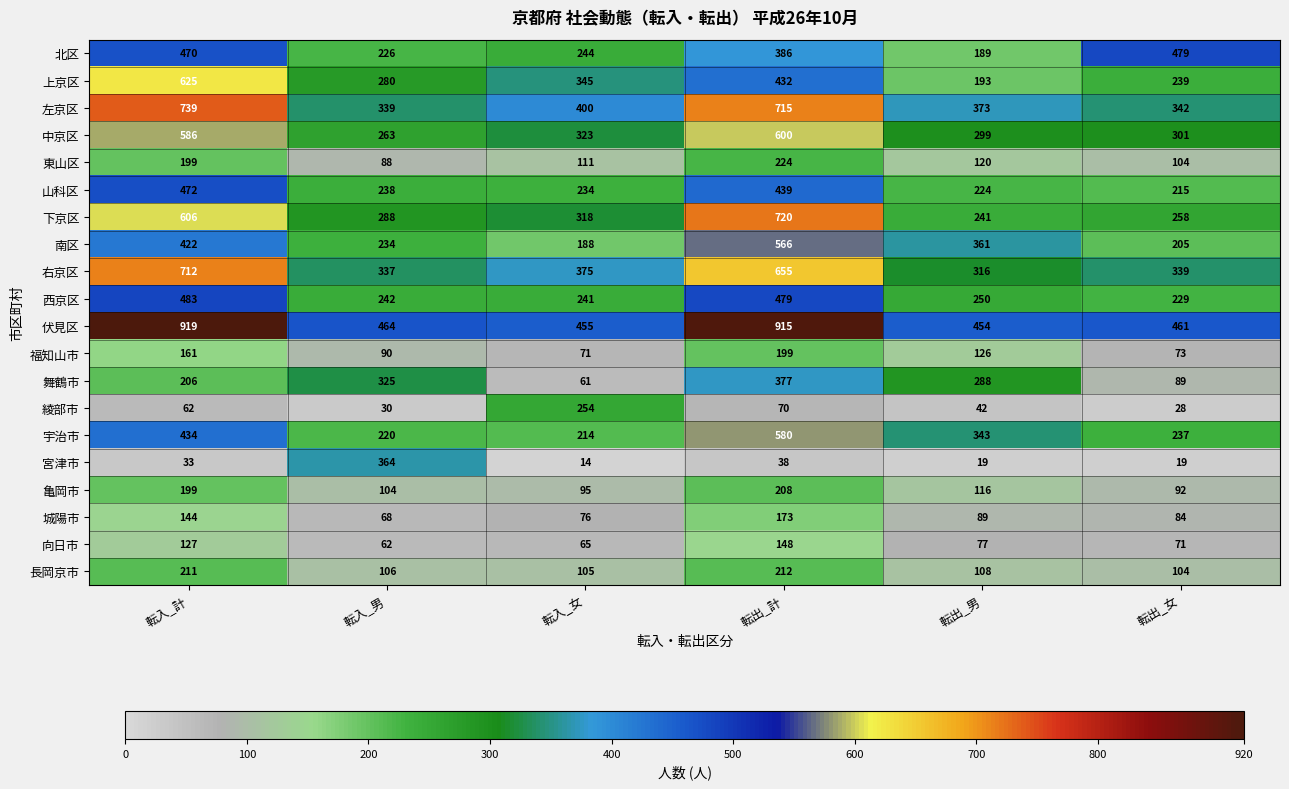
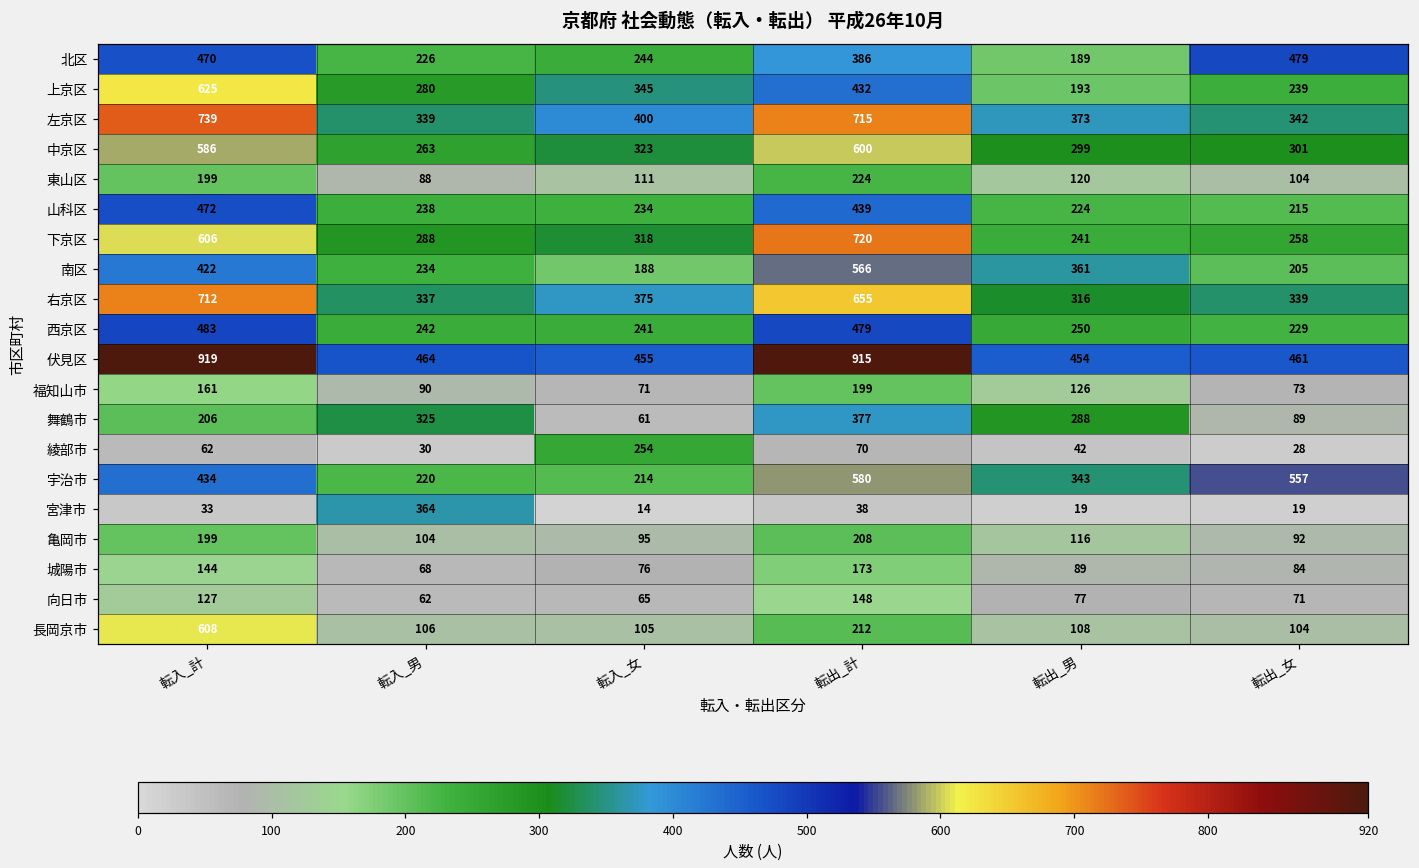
  {
    "北区": {
      "転入_計": 470,
      "転入_男": 226,
      "転入_女": 244,
      "転出_計": 386,
      "転出_男": 189,
      "転出_女": 479
    },
    "上京区": {
      "転入_計": 625,
      "転入_男": 280,
      "転入_女": 345,
      "転出_計": 432,
      "転出_男": 193,
      "転出_女": 239
    },
    "左京区": {
      "転入_計": 739,
      "転入_男": 339,
      "転入_女": 400,
      "転出_計": 715,
      "転出_男": 373,
      "転出_女": 342
    },
    "中京区": {
      "転入_計": 586,
      "転入_男": 263,
      "転入_女": 323,
      "転出_計": 600,
      "転出_男": 299,
      "転出_女": 301
    },
    "東山区": {
      "転入_計": 199,
      "転入_男": 88,
      "転入_女": 111,
      "転出_計": 224,
      "転出_男": 120,
      "転出_女": 104
    },
    "山科区": {
      "転入_計": 472,
      "転入_男": 238,
      "転入_女": 234,
      "転出_計": 439,
      "転出_男": 224,
      "転出_女": 215
    },
    "下京区": {
      "転入_計": 606,
      "転入_男": 288,
      "転入_女": 318,
      "転出_計": 720,
      "転出_男": 241,
      "転出_女": 258
    },
    "南区": {
      "転入_計": 422,
      "転入_男": 234,
      "転入_女": 188,
      "転出_計": 566,
      "転出_男": 361,
      "転出_女": 205
    },
    "右京区": {
      "転入_計": 712,
      "転入_男": 337,
      "転入_女": 375,
      "転出_計": 655,
      "転出_男": 316,
      "転出_女": 339
    },
    "西京区": {
      "転入_計": 483,
      "転入_男": 242,
      "転入_女": 241,
      "転出_計": 479,
      "転出_男": 250,
      "転出_女": 229
    },
    "伏見区": {
      "転入_計": 919,
      "転入_男": 464,
      "転入_女": 455,
      "転出_計": 915,
      "転出_男": 454,
      "転出_女": 461
    },
    "福知山市": {
      "転入_計": 161,
      "転入_男": 90,
      "転入_女": 71,
      "転出_計": 199,
      "転出_男": 126,
      "転出_女": 73
    },
    "舞鶴市": {
      "転入_計": 206,
      "転入_男": 325,
      "転入_女": 61,
      "転出_計": 377,
      "転出_男": 288,
      "転出_女": 89
    },
    "綾部市": {
      "転入_計": 62,
      "転入_男": 30,
      "転入_女": 254,
      "転出_計": 70,
      "転出_男": 42,
      "転出_女": 28
    },
    "宇治市": {
      "転入_計": 434,
      "転入_男": 220,
      "転入_女": 214,
      "転出_計": 580,
      "転出_男": 343,
-     "転出_女": 237
+     "転出_女": 557
    },
    "宮津市": {
      "転入_計": 33,
      "転入_男": 364,
      "転入_女": 14,
      "転出_計": 38,
      "転出_男": 19,
      "転出_女": 19
    },
    "亀岡市": {
      "転入_計": 199,
      "転入_男": 104,
      "転入_女": 95,
      "転出_計": 208,
      "転出_男": 116,
      "転出_女": 92
    },
    "城陽市": {
      "転入_計": 144,
      "転入_男": 68,
      "転入_女": 76,
      "転出_計": 173,
      "転出_男": 89,
      "転出_女": 84
    },
    "向日市": {
      "転入_計": 127,
      "転入_男": 62,
      "転入_女": 65,
      "転出_計": 148,
      "転出_男": 77,
      "転出_女": 71
    },
    "長岡京市": {
-     "転入_計": 211,
+     "転入_計": 608,
      "転入_男": 106,
      "転入_女": 105,
      "転出_計": 212,
      "転出_男": 108,
      "転出_女": 104
    }
  }
